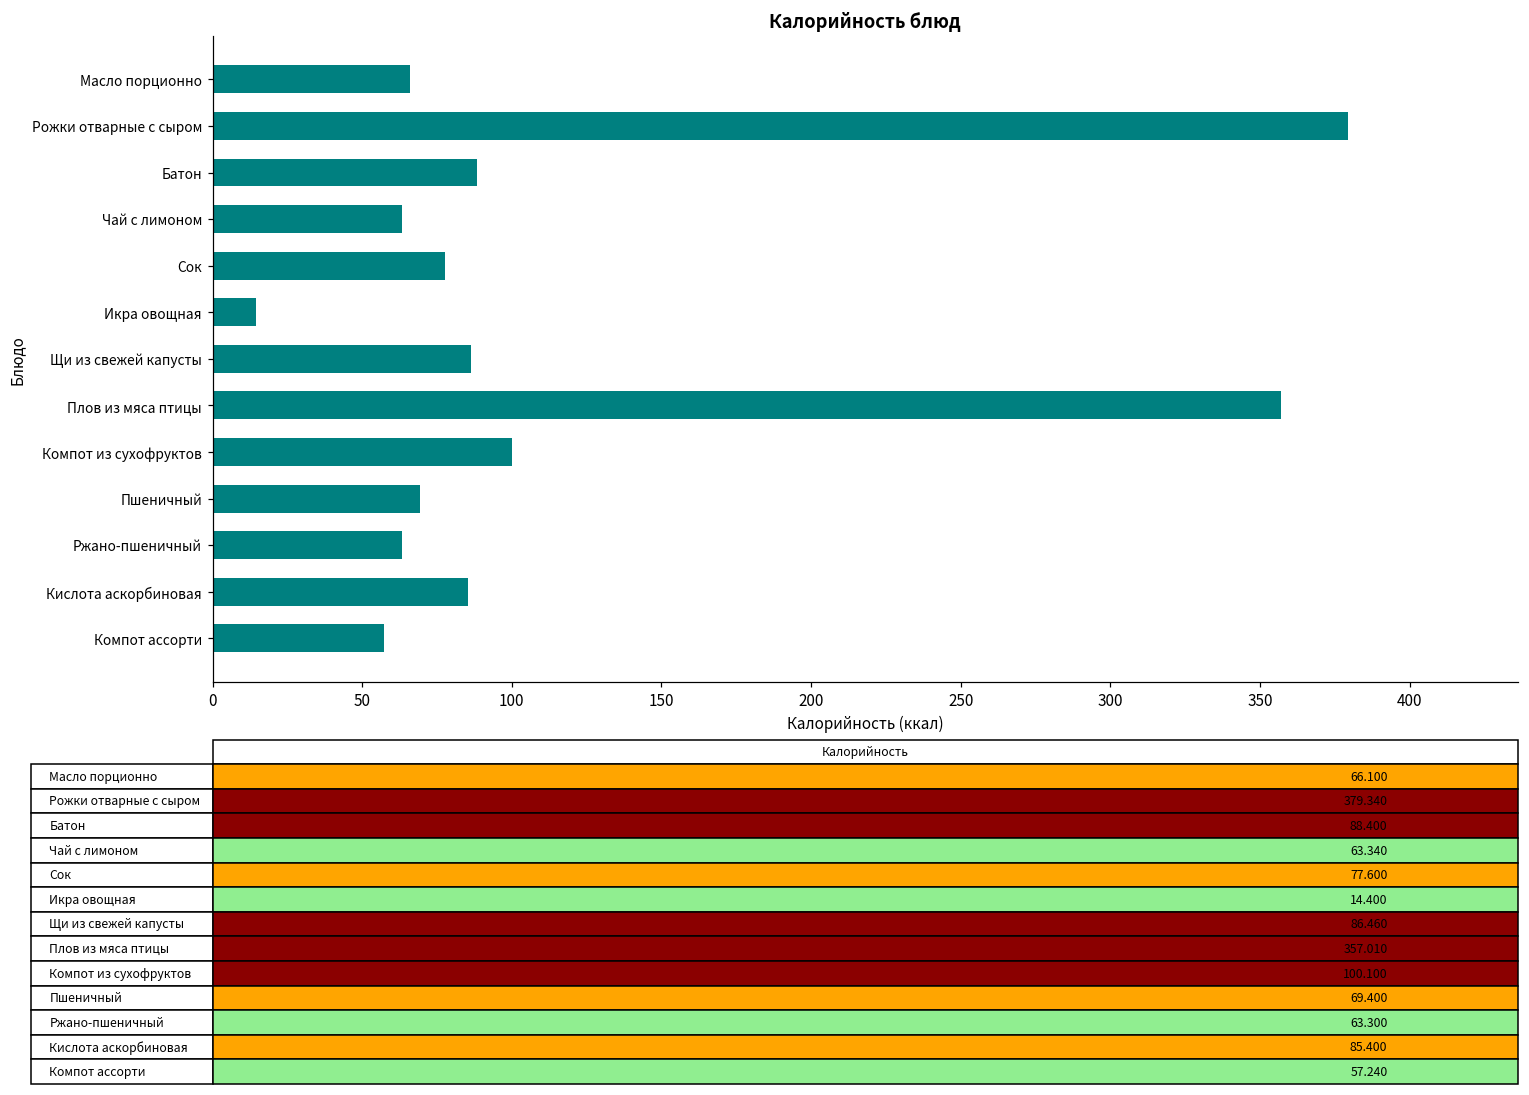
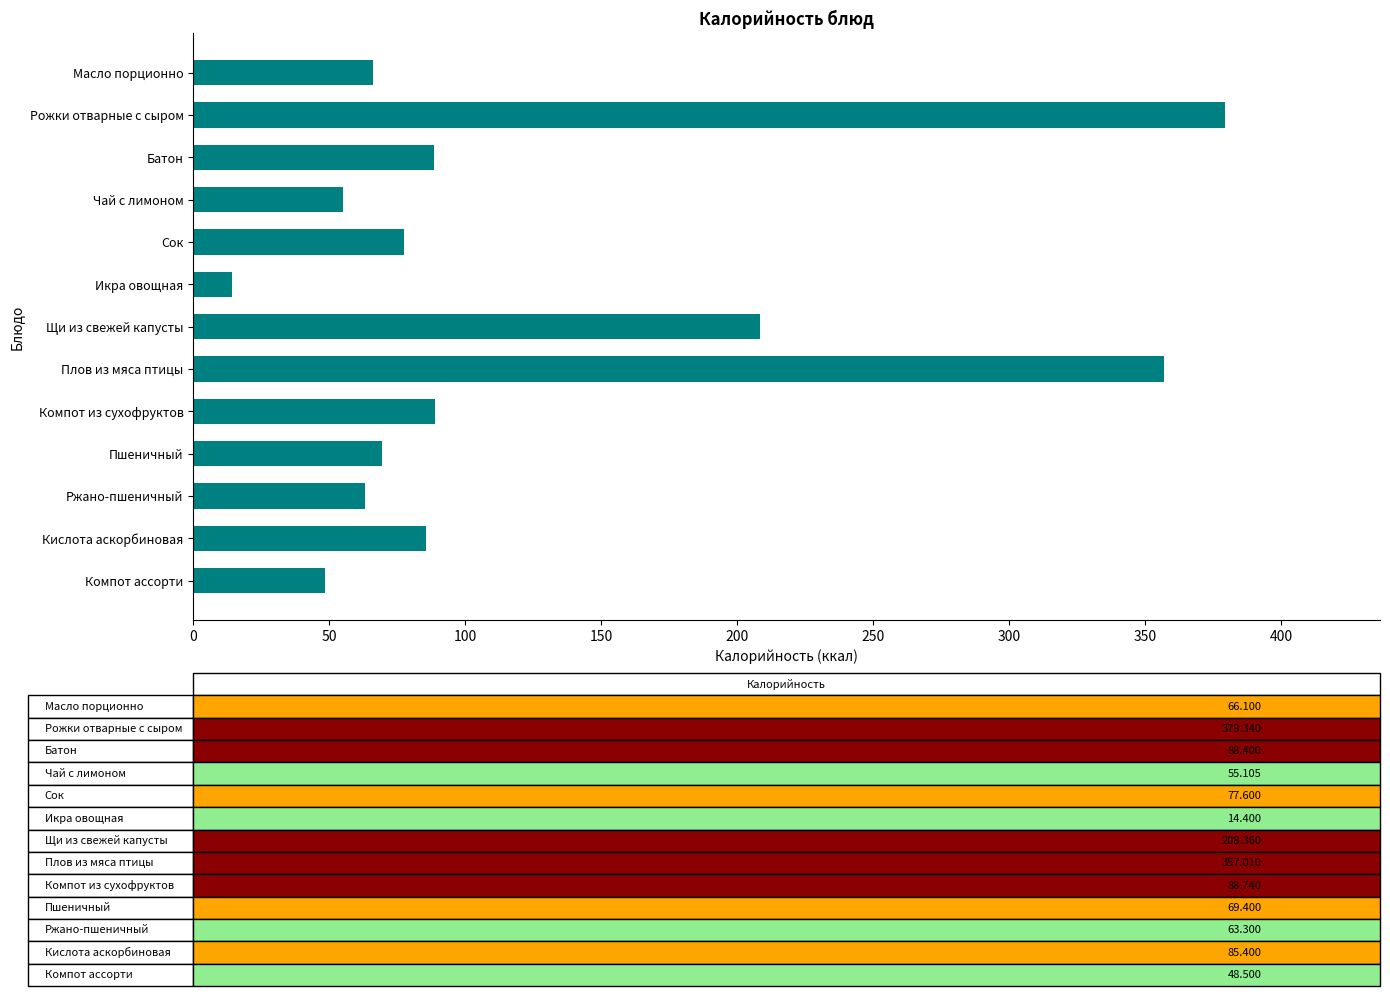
  {
-   "Чай с лимоном": 63.340,
-   "Щи из свежей капусты": 86.460,
-   "Компот из сухофруктов": 100.100,
-   "Компот ассорти": 57.240
+   "Чай с лимоном": 55.105,
+   "Щи из свежей капусты": 208.360,
+   "Компот из сухофруктов": 88.740,
+   "Компот ассорти": 48.500
  }
